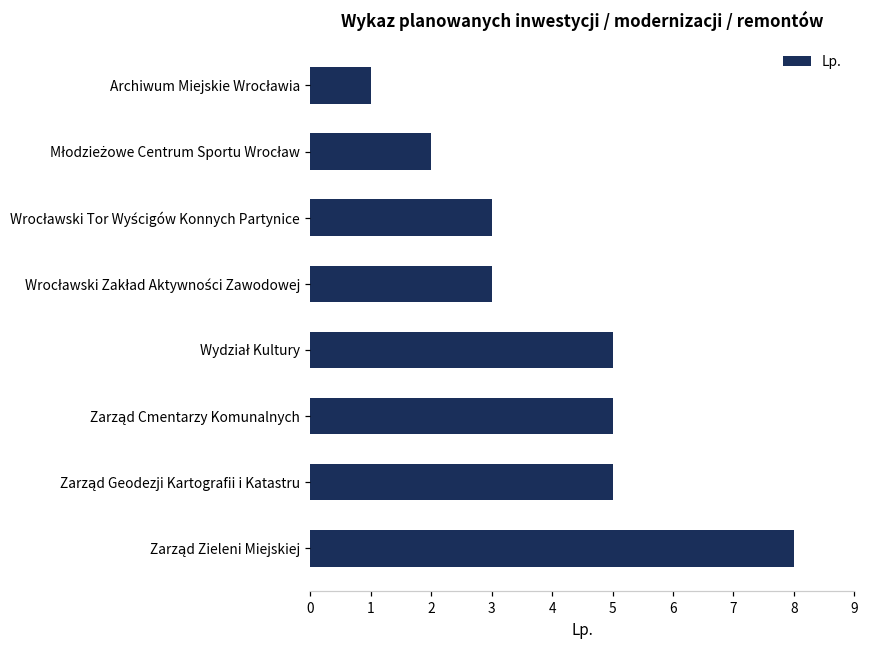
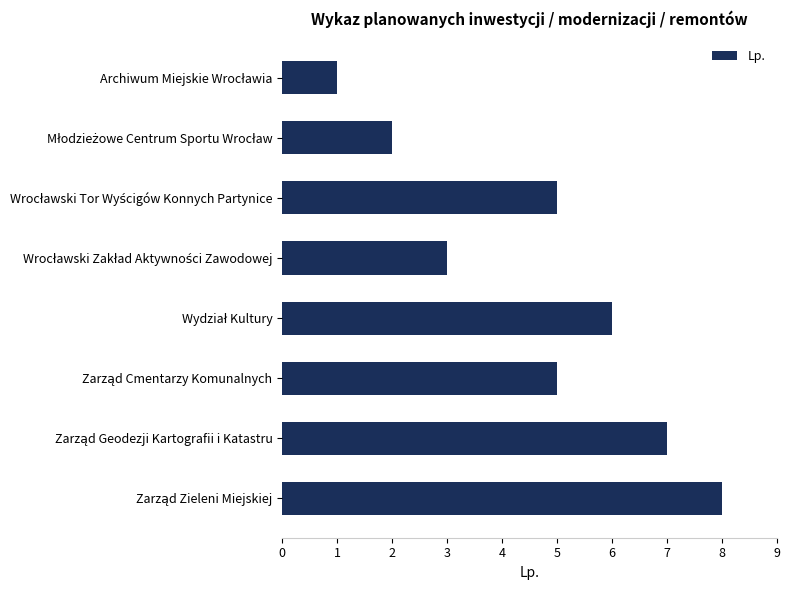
  {
    "Archiwum Miejskie Wrocławia": 1,
    "Młodzieżowe Centrum Sportu Wrocław": 2,
-   "Wrocławski Tor Wyścigów Konnych Partynice": 3,
+   "Wrocławski Tor Wyścigów Konnych Partynice": 5,
    "Wrocławski Zakład Aktywności Zawodowej": 3,
-   "Wydział Kultury": 5,
+   "Wydział Kultury": 6,
    "Zarząd Cmentarzy Komunalnych": 5,
-   "Zarząd Geodezji Kartografii i Katastru": 5,
+   "Zarząd Geodezji Kartografii i Katastru": 7,
    "Zarząd Zieleni Miejskiej": 8
  }
